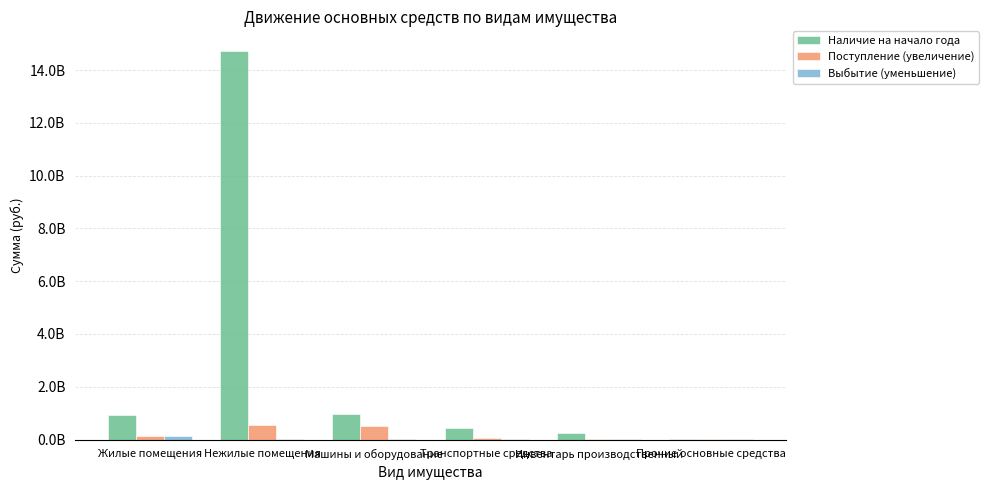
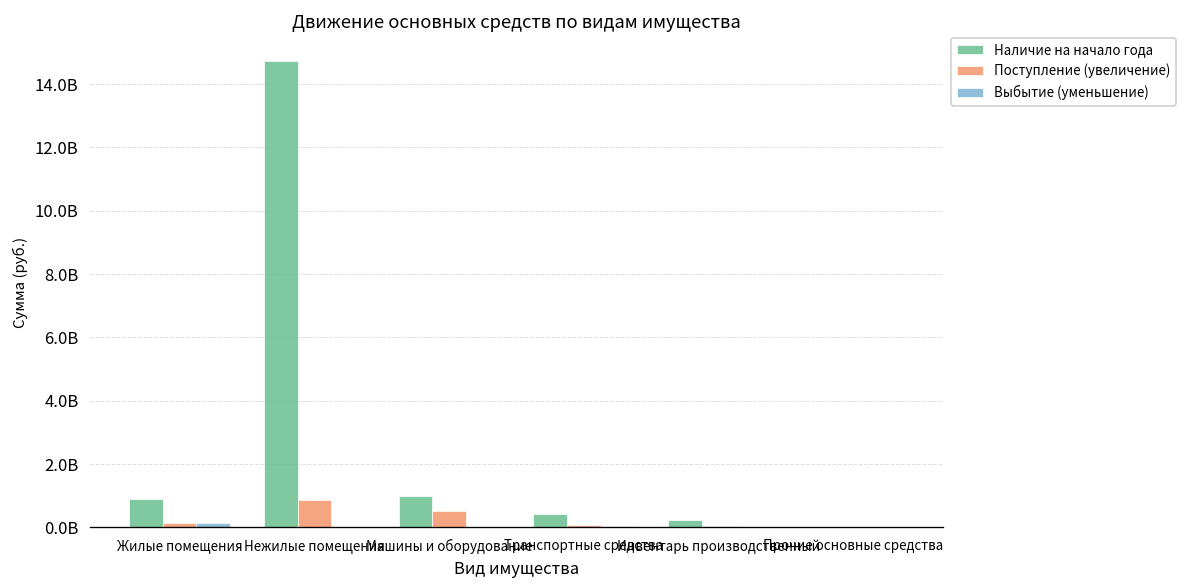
  {
    "Поступление (увеличение)": {
      "Жилые помещения": 100000000,
-     "Нежилые помещения": 500000000,
+     "Нежилые помещения": 900000000,
      "Машины и оборудование": 500000000
    }
  }
